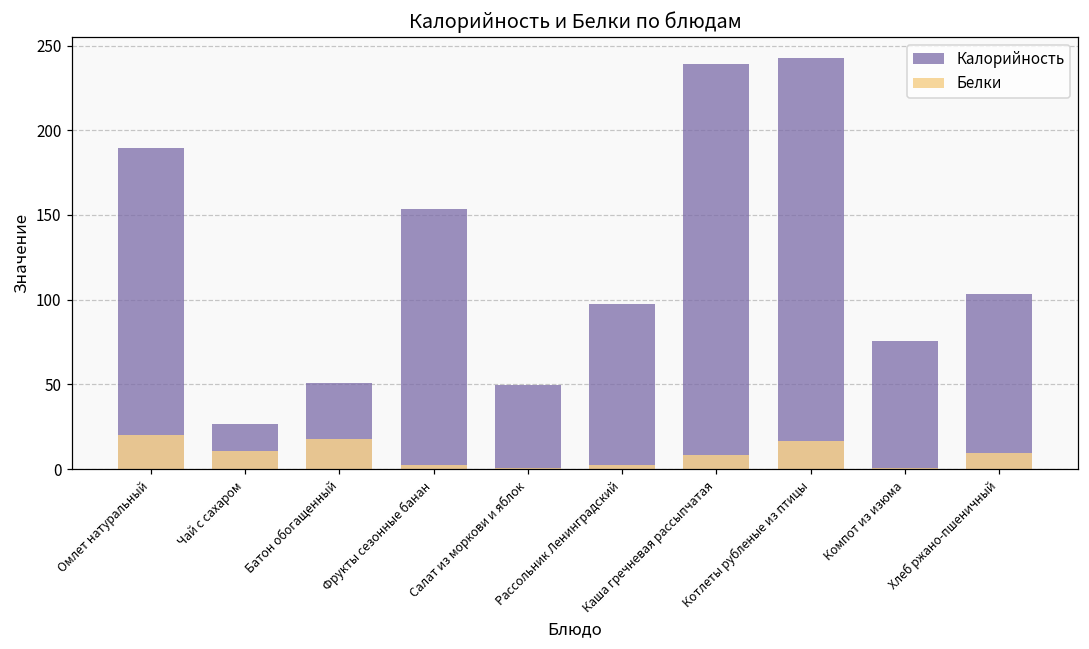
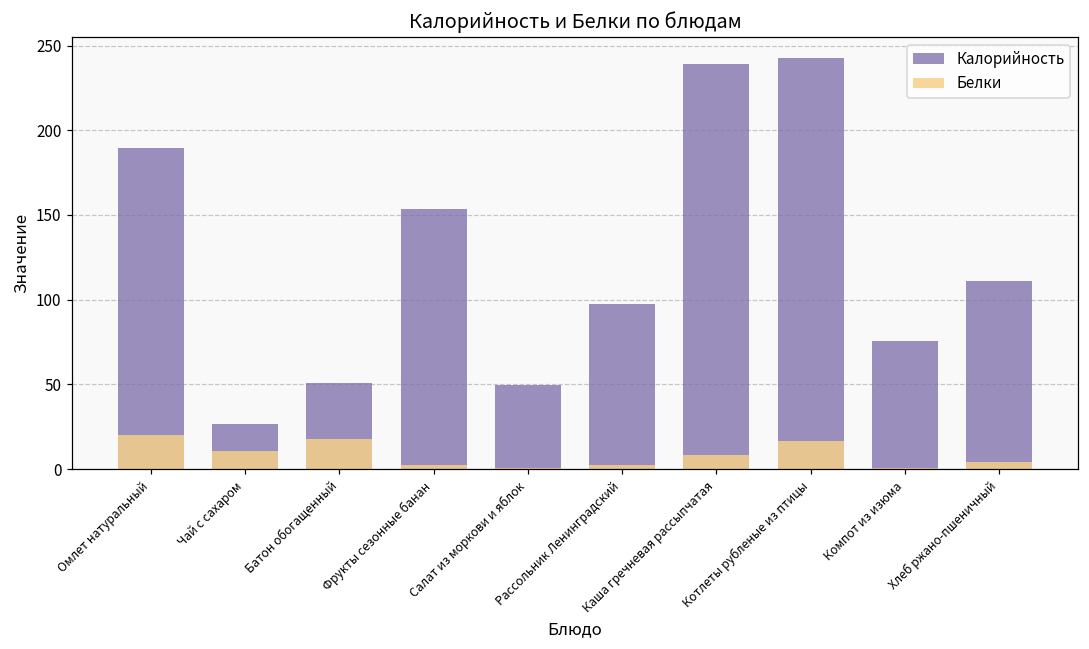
  {
    "Калорийность": {
      "Омлет натуральный": 190,
      "Чай с сахаром": 27,
      "Батон обогащенный": 51,
      "Фрукты сезонные банан": 154,
      "Салат из моркови и яблок": 50,
      "Рассольник Ленинградский": 98,
      "Каша гречневая рассыпчатая": 239,
      "Котлеты рубленые из птицы": 243,
      "Компот из изюма": 76,
-     "Хлеб ржано-пшеничный": 104
+     "Хлеб ржано-пшеничный": 111
    },
    "Белки": {
-     "Хлеб ржано-пшеничный": 10
+     "Хлеб ржано-пшеничный": 4
    }
  }
